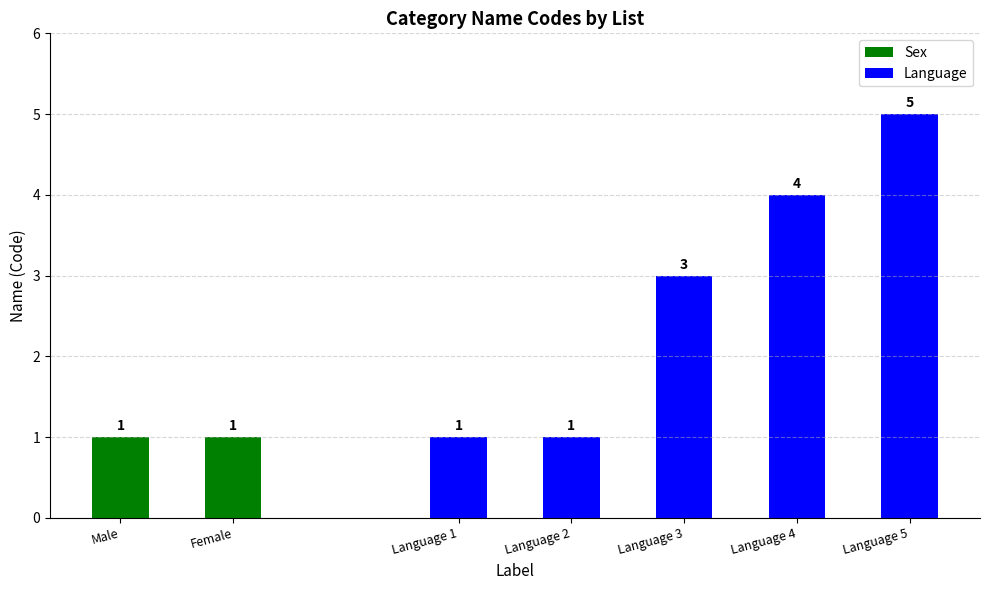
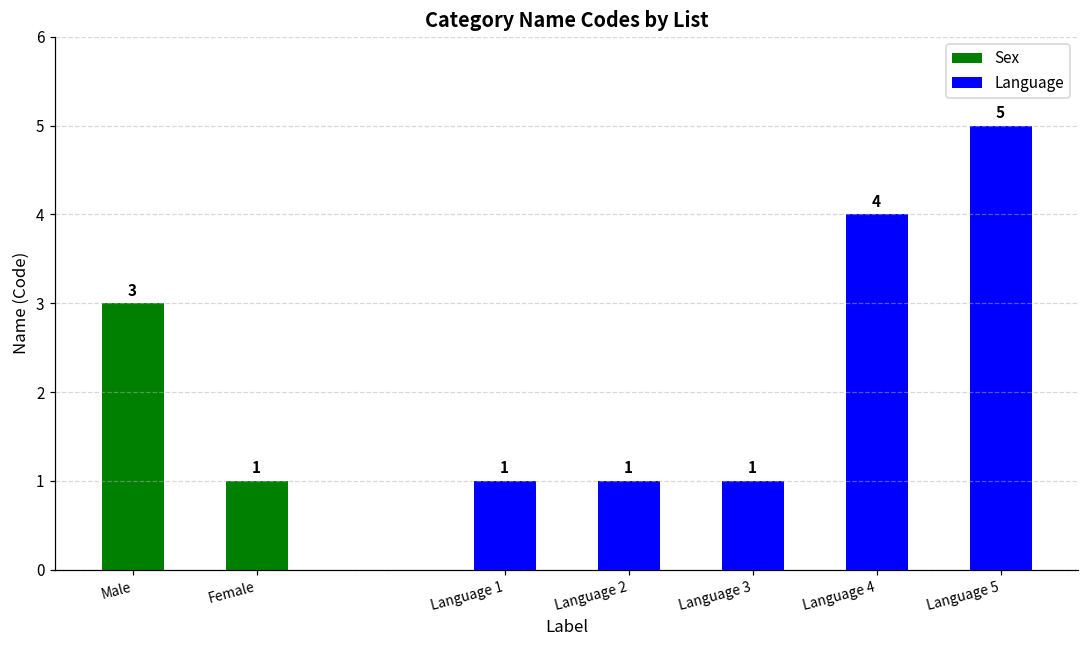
  {
    "Sex": {
-     "Male": 1,
+     "Male": 3,
      "Female": 1
    },
    "Language": {
      "Language 1": 1,
      "Language 2": 1,
-     "Language 3": 3,
+     "Language 3": 1,
      "Language 4": 4,
      "Language 5": 5
    }
  }
